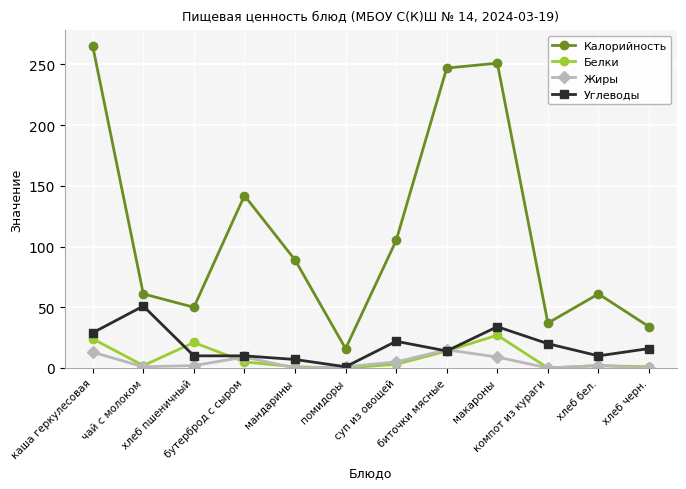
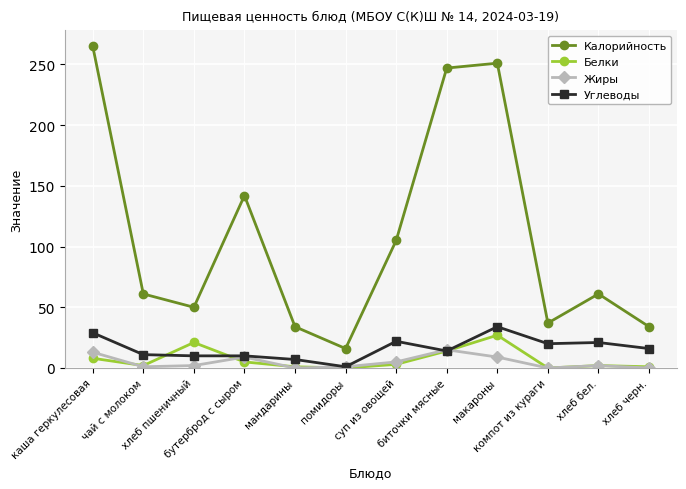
  {
    "Калорийность": {
      "каша геркулесовая": 265,
      "чай с молоком": 61,
      "хлеб пшеничный": 50,
      "бутерброд с сыром": 142,
-     "мандарины": 89,
+     "мандарины": 34,
      "помидоры": 16,
      "суп из овощей": 105,
      "биточки мясные": 247,
      "макароны": 251,
      "компот из кураги": 37,
      "хлеб бел.": 61,
      "хлеб черн.": 34
    },
    "Белки": {
-     "каша геркулесовая": 24,
+     "каша геркулесовая": 8,
      "хлеб пшеничный": 21,
      "бутерброд с сыром": 5,
      "макароны": 27
    },
    "Жиры": {
      "каша геркулесовая": 13,
      "хлеб пшеничный": 2,
      "макароны": 9
    },
    "Углеводы": {
      "каша геркулесовая": 29,
-     "чай с молоком": 51,
+     "чай с молоком": 11,
      "хлеб пшеничный": 10,
      "мандарины": 7,
      "суп из овощей": 22,
      "макароны": 34,
      "компот из кураги": 20,
-     "хлеб бел.": 10,
+     "хлеб бел.": 21,
      "хлеб черн.": 16
    }
  }
